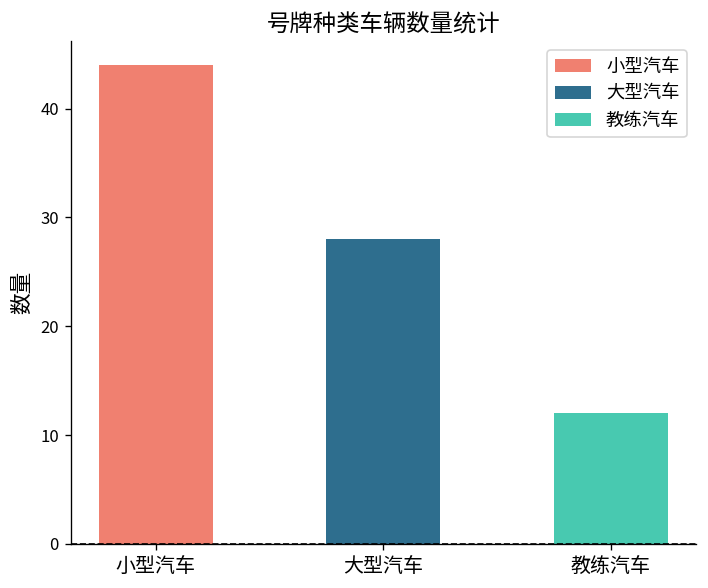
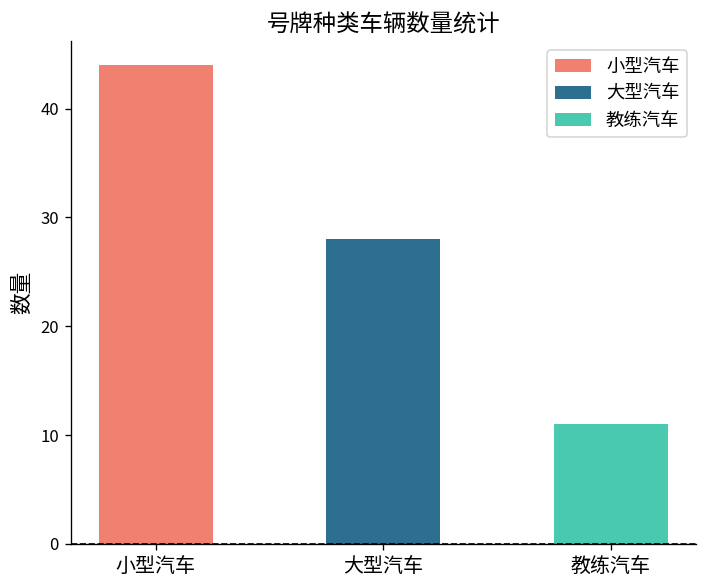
  {
    "小型汽车": 44,
    "大型汽车": 28,
-   "教练汽车": 12
+   "教练汽车": 11
  }
